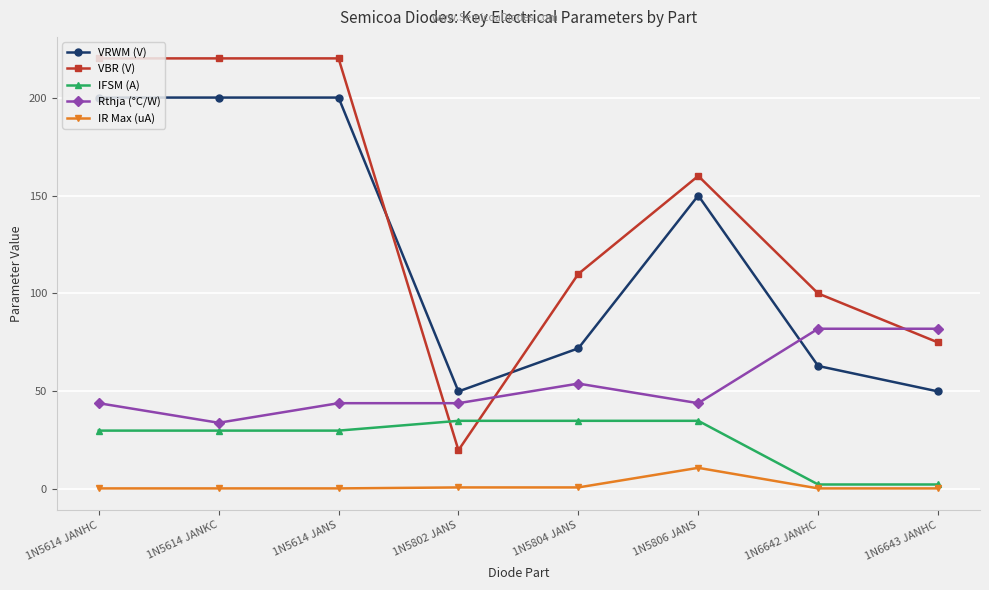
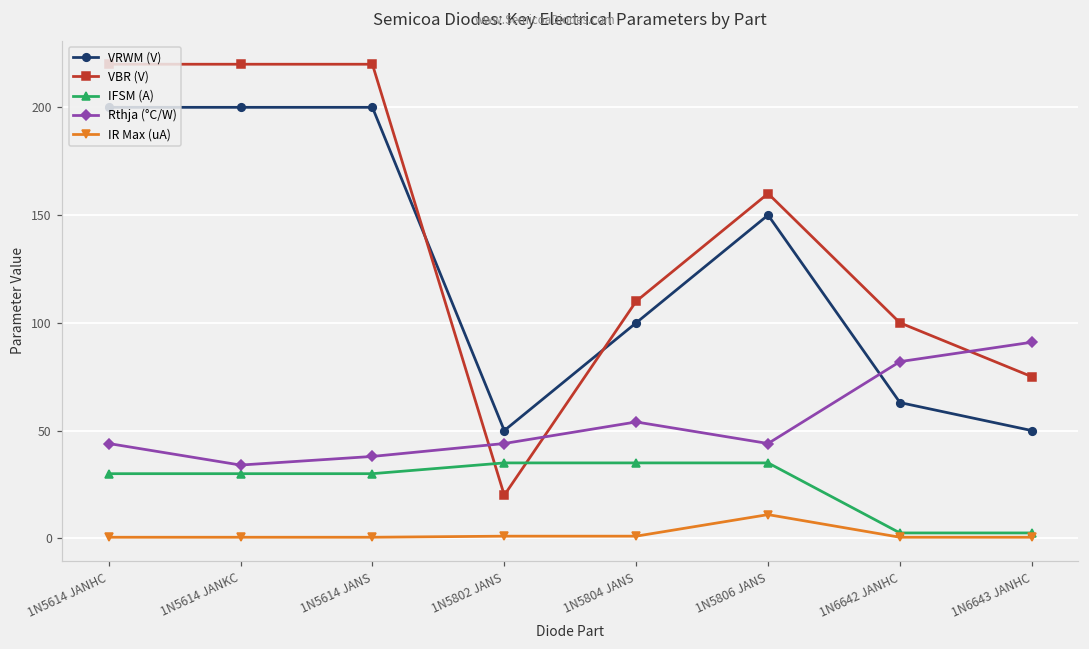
  {
    "VRWM (V)": {
      "1N5614 JANKC": 200,
      "1N5614 JANS": 200,
      "1N5802 JANS": 50,
-     "1N5804 JANS": 72,
+     "1N5804 JANS": 100,
      "1N5806 JANS": 150,
      "1N6642 JANHC": 63,
      "1N6643 JANHC": 50
    },
    "VBR (V)": {
      "1N5614 JANKC": 220,
      "1N5614 JANS": 220,
      "1N5802 JANS": 20,
      "1N5804 JANS": 110,
      "1N5806 JANS": 160,
      "1N6642 JANHC": 100,
      "1N6643 JANHC": 75
    },
    "IFSM (A)": {
      "1N5614 JANHC": 30,
      "1N5614 JANKC": 30,
      "1N5614 JANS": 30,
      "1N5802 JANS": 35,
      "1N5804 JANS": 35,
      "1N5806 JANS": 35,
      "1N6642 JANHC": 3,
      "1N6643 JANHC": 3
    },
    "Rthja (°C/W)": {
      "1N5614 JANHC": 44,
      "1N5614 JANKC": 34,
-     "1N5614 JANS": 44,
+     "1N5614 JANS": 38,
      "1N5802 JANS": 44,
      "1N5804 JANS": 54,
      "1N5806 JANS": 44,
      "1N6642 JANHC": 82,
-     "1N6643 JANHC": 82
+     "1N6643 JANHC": 91
    },
    "IR Max (uA)": {
      "1N5614 JANHC": 1,
      "1N5614 JANKC": 1,
      "1N5614 JANS": 1,
      "1N5802 JANS": 1,
      "1N5804 JANS": 1,
      "1N5806 JANS": 11,
      "1N6642 JANHC": 1,
      "1N6643 JANHC": 1
    }
  }
